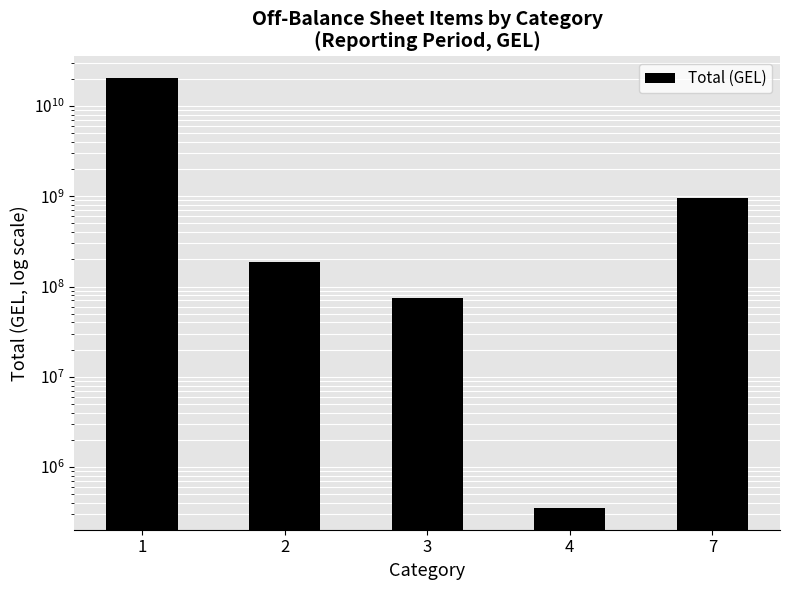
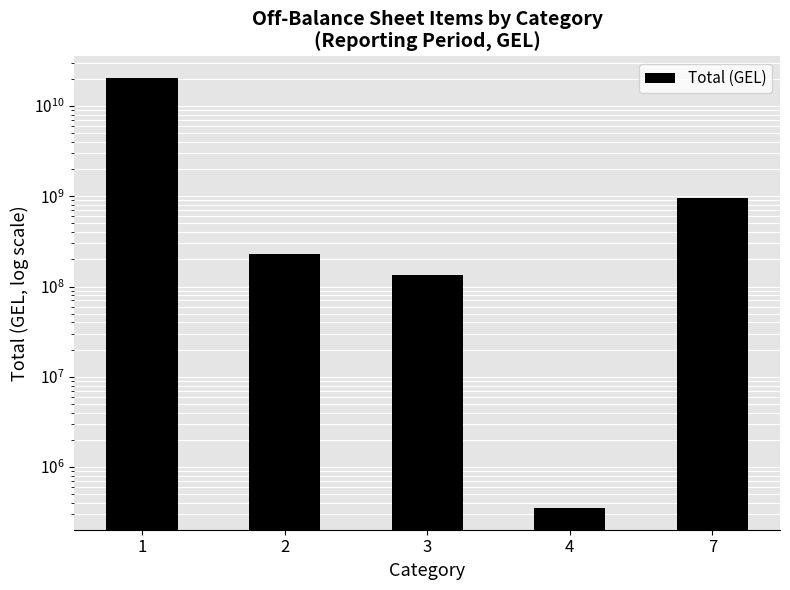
  {
    "1": 20000000000,
-   "2": 190000000,
-   "3": 70000000,
+   "2": 230000000,
+   "3": 130000000,
    "4": 350000,
    "7": 900000000
  }
